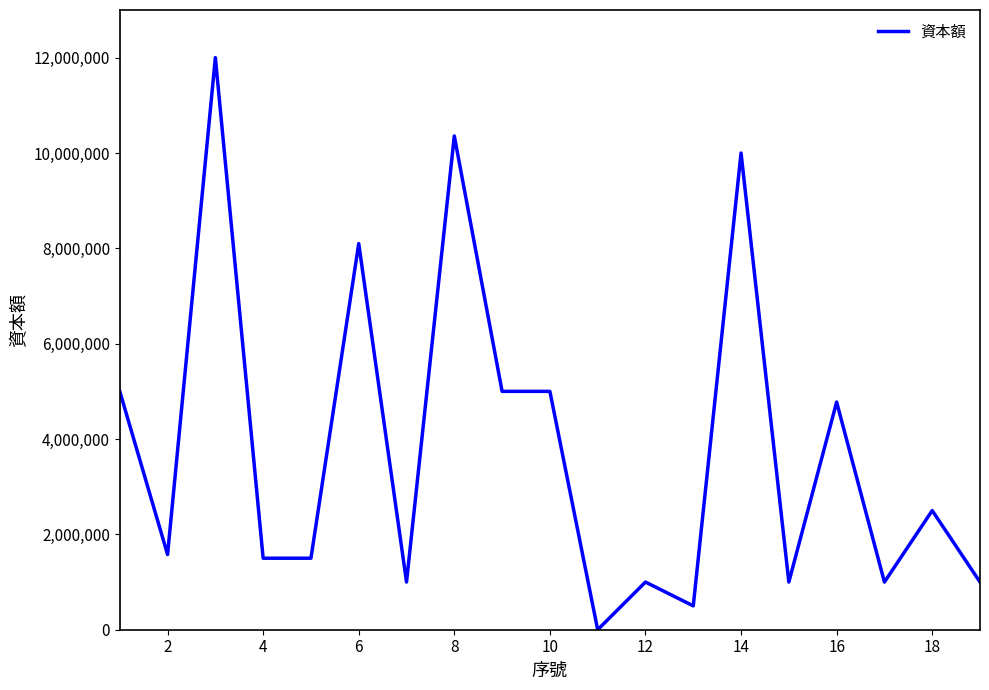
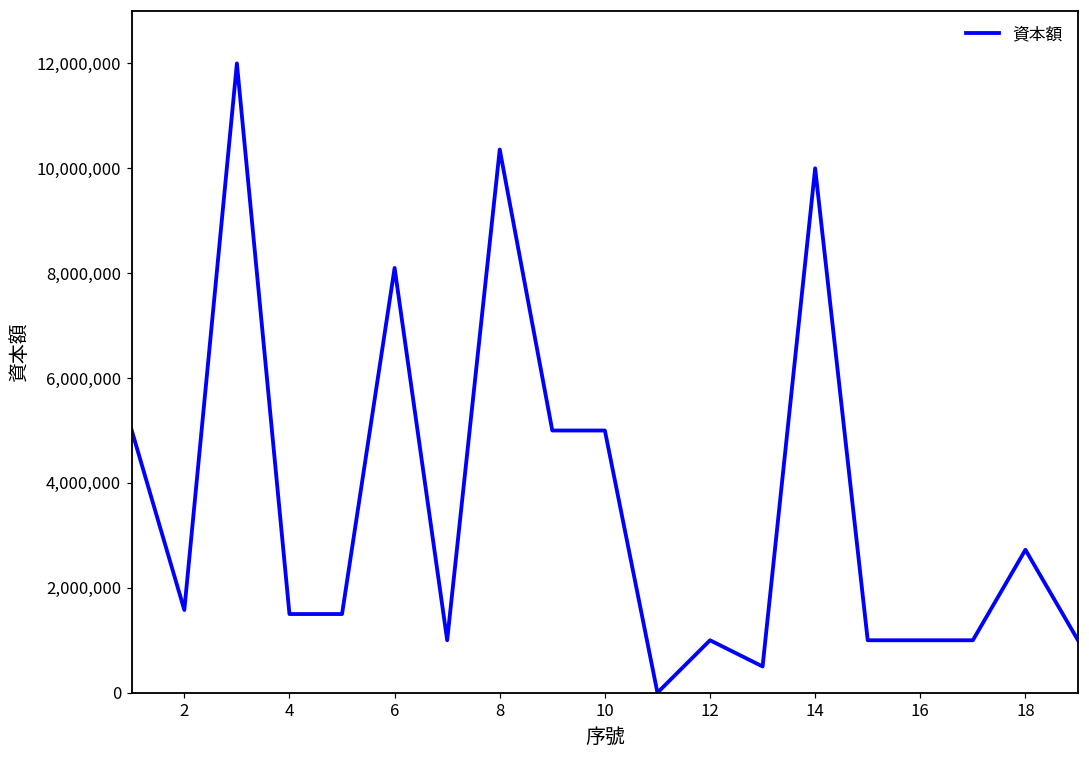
  {
    "2": "1,600,000",
    "4": "1,500,000",
    "6": "8,100,000",
    "8": "10,400,000",
    "10": "5,000,000",
    "12": "1,000,000",
    "14": "10,000,000",
-   "16": "4,800,000",
-   "18": "2,500,000"
+   "16": "1,000,000",
+   "18": "2,700,000"
  }
